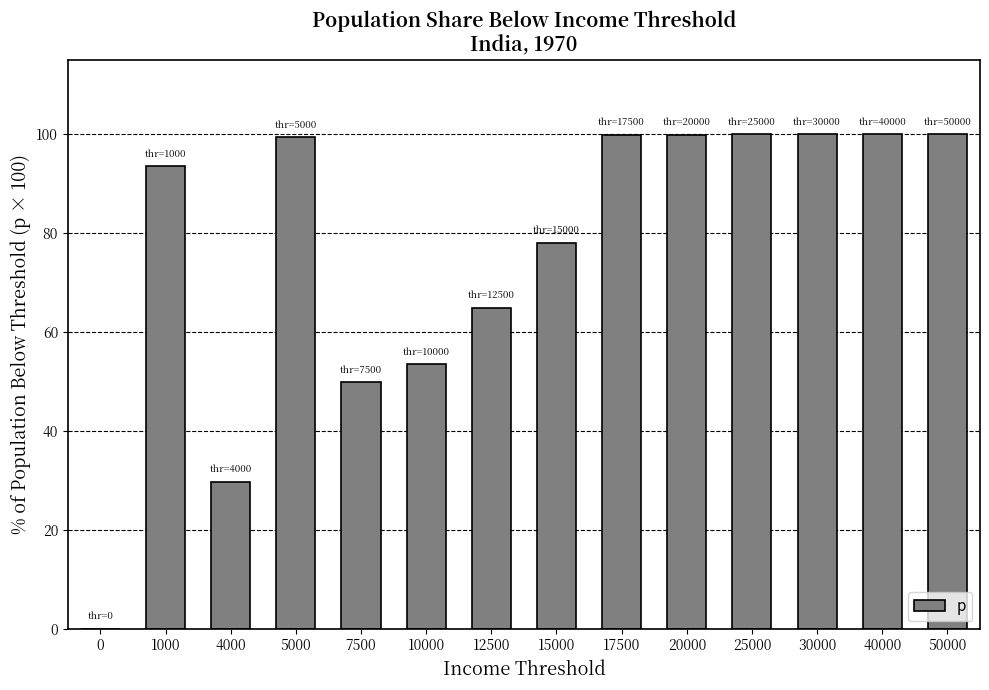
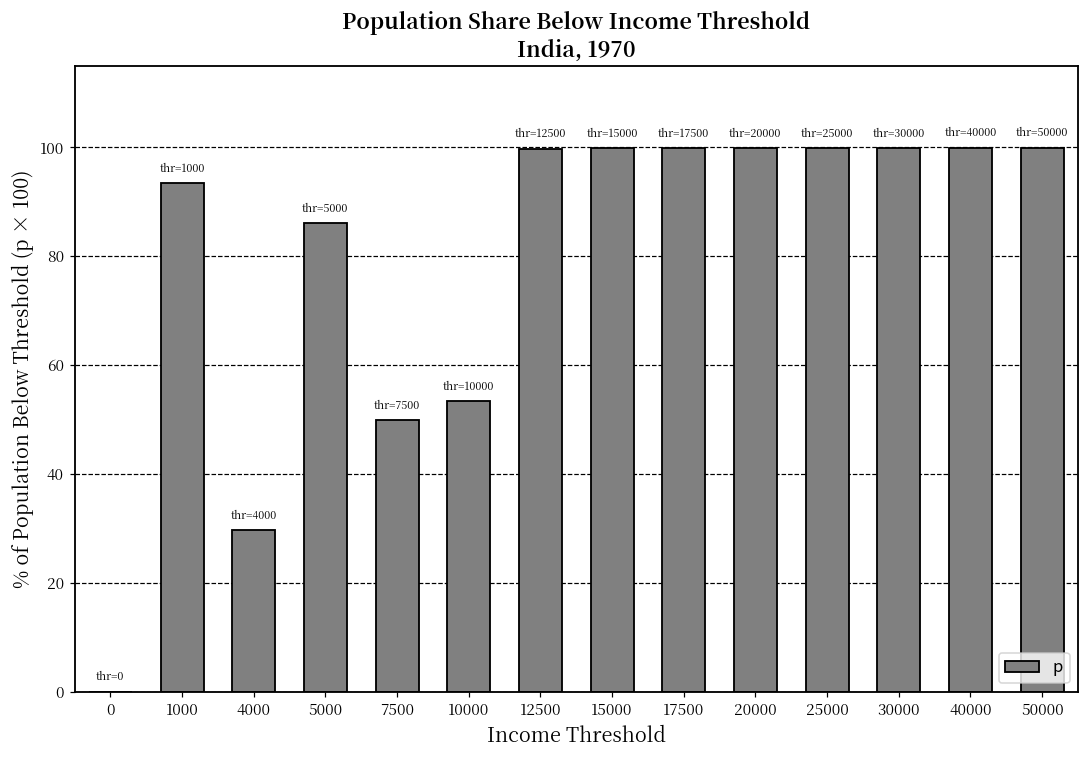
  {
-   "5000": 99,
-   "12500": 65,
-   "15000": 78
+   "5000": 86,
+   "12500": 100,
+   "15000": 100
  }
